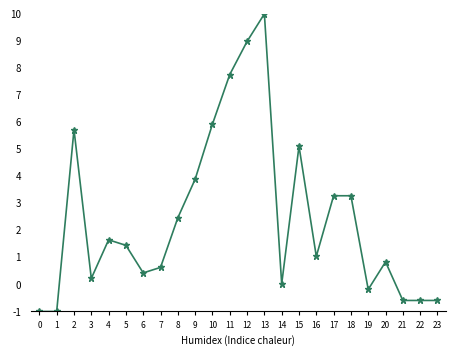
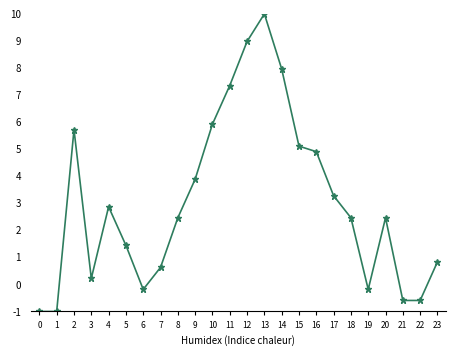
  {
    "0": -1.0,
    "1": -1.0,
    "2": 5.7,
    "3": 0.2,
-   "4": 1.6,
+   "4": 2.9,
    "5": 1.4,
-   "6": 0.4,
+   "6": -0.2,
    "7": 0.6,
    "8": 2.5,
    "9": 3.9,
    "10": 5.9,
-   "11": 7.8,
+   "11": 7.4,
    "12": 9.0,
    "13": 10.0,
-   "14": 0.0,
+   "14": 8.0,
    "15": 5.1,
-   "16": 1.0,
+   "16": 4.9,
    "17": 3.3,
-   "18": 3.3,
+   "18": 2.5,
    "19": -0.2,
-   "20": 0.8,
+   "20": 2.5,
    "21": -0.6,
    "22": -0.6,
-   "23": -0.6
+   "23": 0.8
  }
